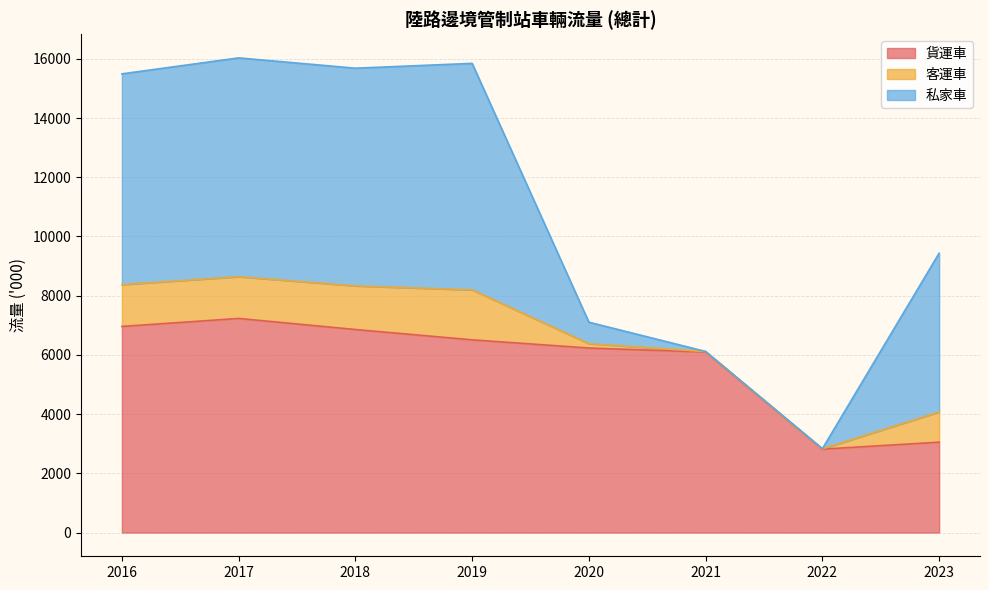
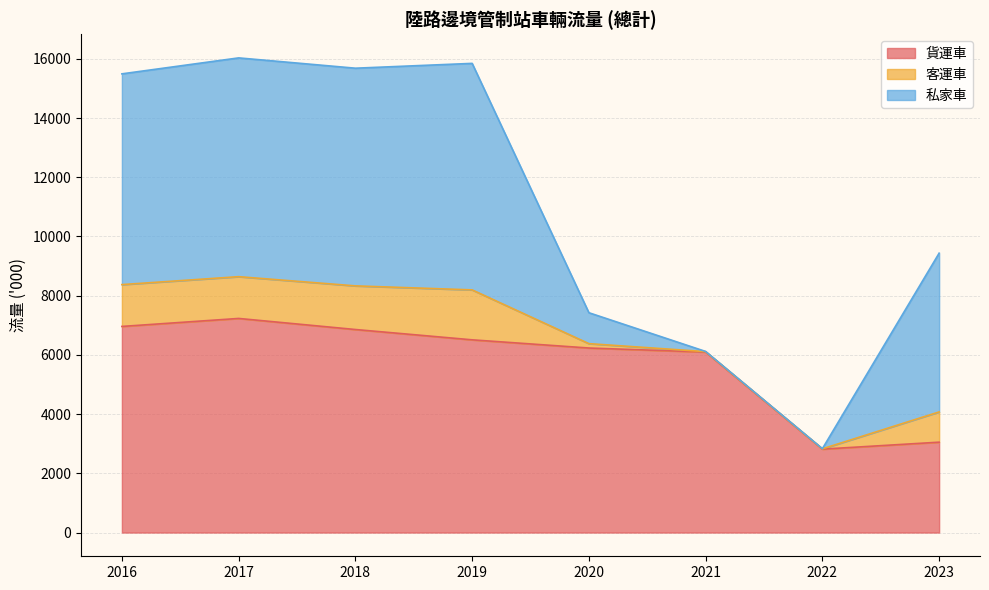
  {
    "貨運車": {
      "2016": 7000,
      "2017": 7200,
      "2018": 6900,
      "2019": 6500,
      "2020": 6200,
      "2023": 3100
    },
    "客運車": {
      "2016": 1400,
      "2017": 1400,
      "2018": 1500,
      "2019": 1700,
      "2020": 100,
      "2023": 1000
    },
    "私家車": {
      "2016": 7100,
      "2017": 7400,
      "2018": 7400,
      "2019": 7700,
-     "2020": 700,
+     "2020": 1000,
      "2023": 5400
    }
  }
